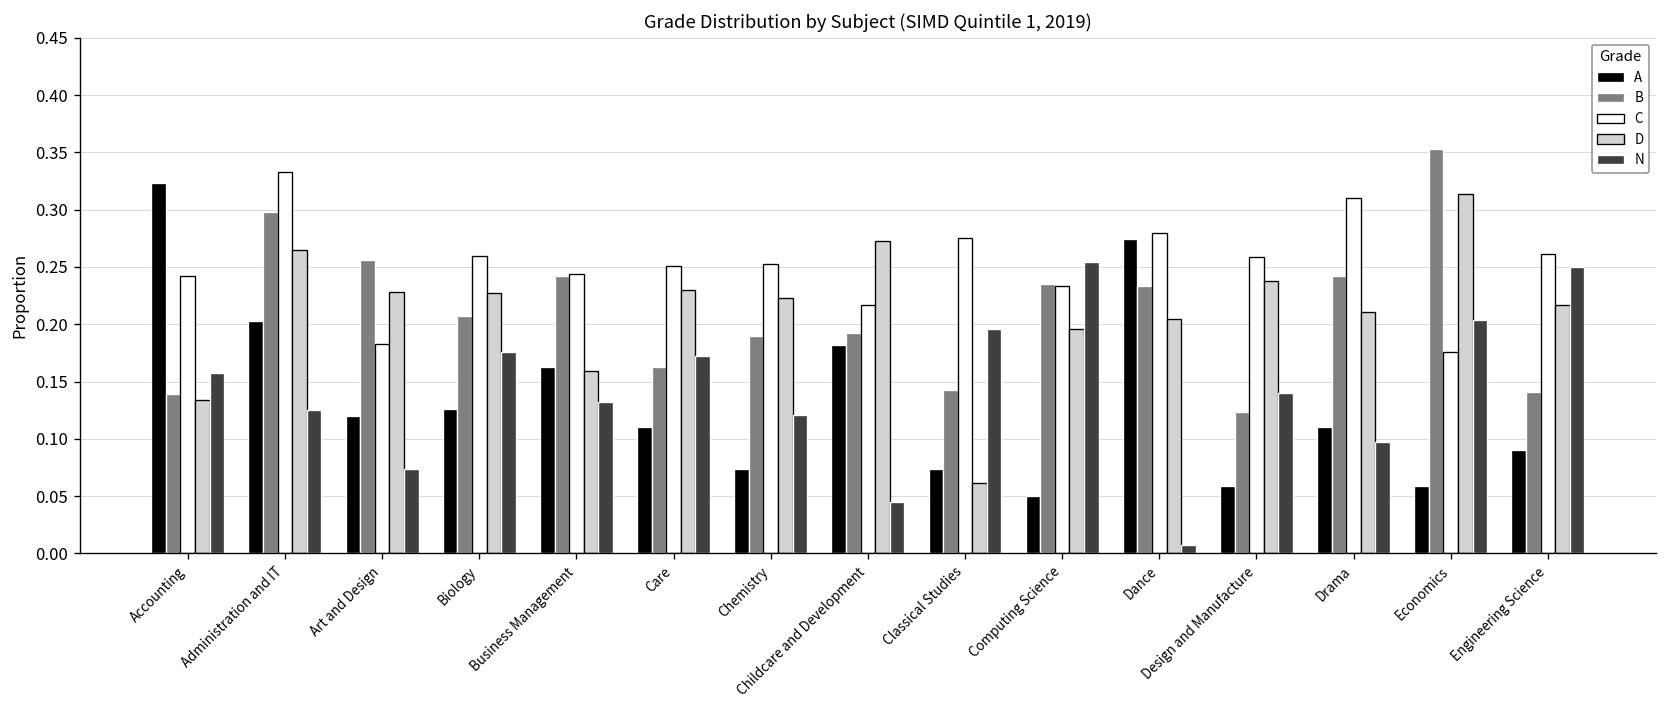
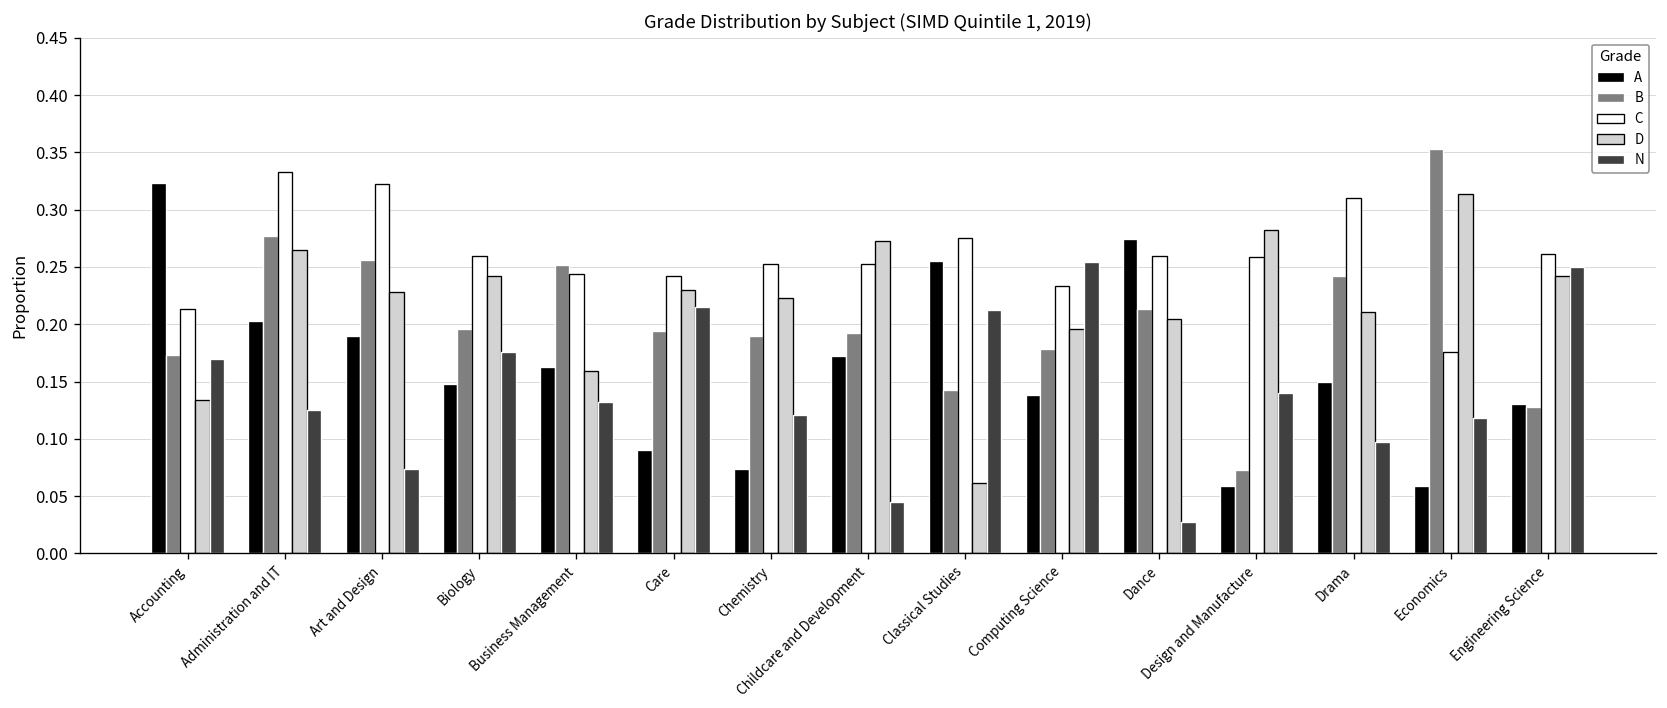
  {
    "A": {
      "Accounting": 0.32,
      "Administration and IT": 0.20,
-     "Art and Design": 0.12,
-     "Biology": 0.13,
+     "Art and Design": 0.19,
+     "Biology": 0.15,
      "Business Management": 0.16,
-     "Care": 0.11,
+     "Care": 0.09,
      "Chemistry": 0.07,
-     "Childcare and Development": 0.18,
-     "Classical Studies": 0.07,
-     "Computing Science": 0.05,
+     "Childcare and Development": 0.17,
+     "Classical Studies": 0.26,
+     "Computing Science": 0.14,
      "Dance": 0.27,
      "Design and Manufacture": 0.06,
-     "Drama": 0.11,
+     "Drama": 0.15,
      "Economics": 0.06,
-     "Engineering Science": 0.09
+     "Engineering Science": 0.13
    },
    "B": {
-     "Accounting": 0.14,
-     "Administration and IT": 0.30,
+     "Accounting": 0.17,
+     "Administration and IT": 0.28,
      "Art and Design": 0.26,
-     "Biology": 0.21,
-     "Business Management": 0.24,
-     "Care": 0.16,
+     "Biology": 0.20,
+     "Business Management": 0.25,
+     "Care": 0.19,
      "Chemistry": 0.19,
      "Childcare and Development": 0.19,
      "Classical Studies": 0.14,
-     "Computing Science": 0.24,
-     "Dance": 0.23,
-     "Design and Manufacture": 0.12,
+     "Computing Science": 0.18,
+     "Dance": 0.21,
+     "Design and Manufacture": 0.07,
      "Drama": 0.24,
      "Economics": 0.35,
-     "Engineering Science": 0.14
+     "Engineering Science": 0.13
    },
    "C": {
-     "Accounting": 0.24,
+     "Accounting": 0.21,
      "Administration and IT": 0.33,
-     "Art and Design": 0.18,
+     "Art and Design": 0.32,
      "Biology": 0.26,
      "Business Management": 0.24,
-     "Care": 0.25,
+     "Care": 0.24,
      "Chemistry": 0.25,
-     "Childcare and Development": 0.22,
+     "Childcare and Development": 0.25,
      "Classical Studies": 0.28,
      "Computing Science": 0.23,
-     "Dance": 0.28,
+     "Dance": 0.26,
      "Design and Manufacture": 0.26,
      "Drama": 0.31,
      "Economics": 0.18,
      "Engineering Science": 0.26
    },
    "D": {
      "Accounting": 0.13,
      "Administration and IT": 0.27,
      "Art and Design": 0.23,
-     "Biology": 0.23,
+     "Biology": 0.24,
      "Business Management": 0.16,
      "Care": 0.23,
      "Chemistry": 0.22,
      "Childcare and Development": 0.27,
      "Classical Studies": 0.06,
      "Computing Science": 0.20,
      "Dance": 0.21,
-     "Design and Manufacture": 0.24,
+     "Design and Manufacture": 0.28,
      "Drama": 0.21,
      "Economics": 0.31,
-     "Engineering Science": 0.22
+     "Engineering Science": 0.24
    },
    "N": {
-     "Accounting": 0.16,
+     "Accounting": 0.17,
      "Administration and IT": 0.13,
      "Art and Design": 0.07,
      "Biology": 0.18,
      "Business Management": 0.13,
-     "Care": 0.17,
+     "Care": 0.22,
      "Chemistry": 0.12,
      "Childcare and Development": 0.05,
-     "Classical Studies": 0.20,
+     "Classical Studies": 0.21,
      "Computing Science": 0.25,
-     "Dance": 0.01,
+     "Dance": 0.03,
      "Design and Manufacture": 0.14,
      "Drama": 0.10,
-     "Economics": 0.20,
+     "Economics": 0.12,
      "Engineering Science": 0.25
    }
  }
